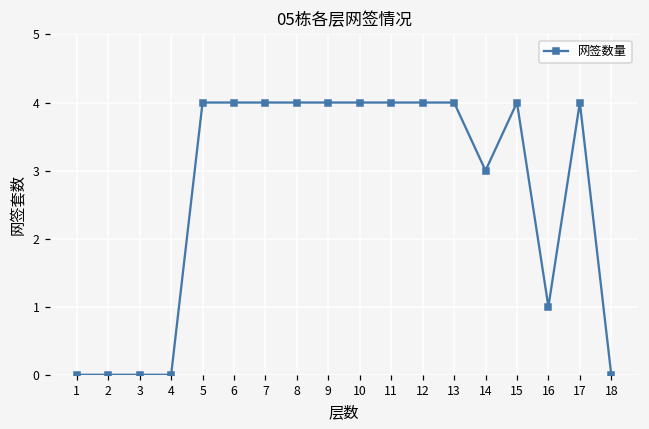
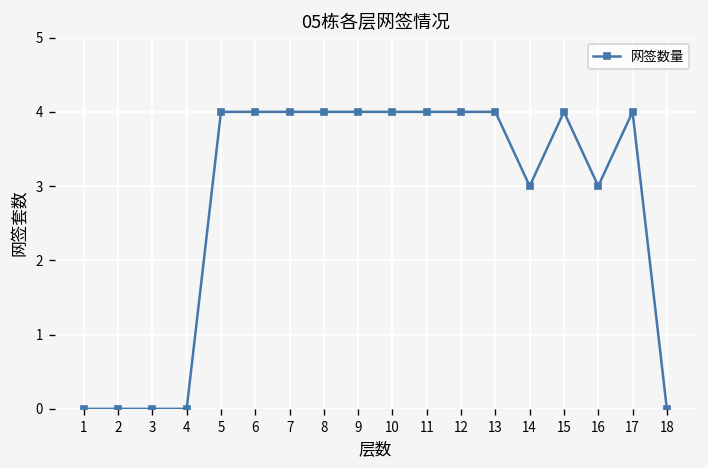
  {
    "1": 0,
    "2": 0,
    "3": 0,
    "4": 0,
    "5": 4,
    "6": 4,
    "7": 4,
    "8": 4,
    "9": 4,
    "10": 4,
    "11": 4,
    "12": 4,
    "13": 4,
    "14": 3,
    "15": 4,
-   "16": 1,
+   "16": 3,
    "17": 4,
    "18": 0
  }
